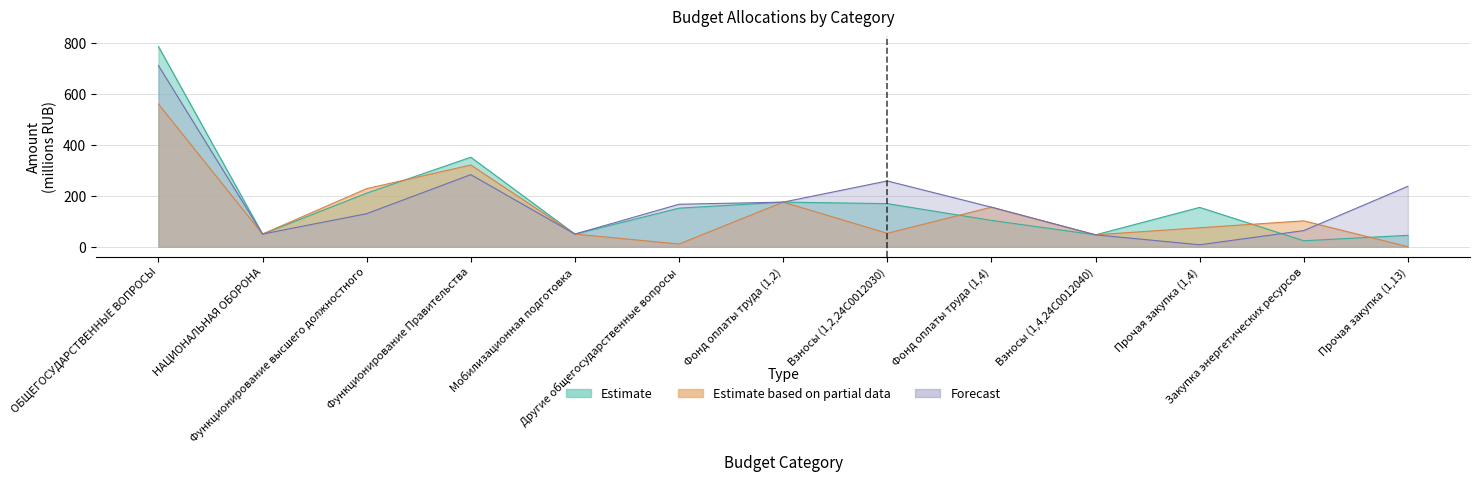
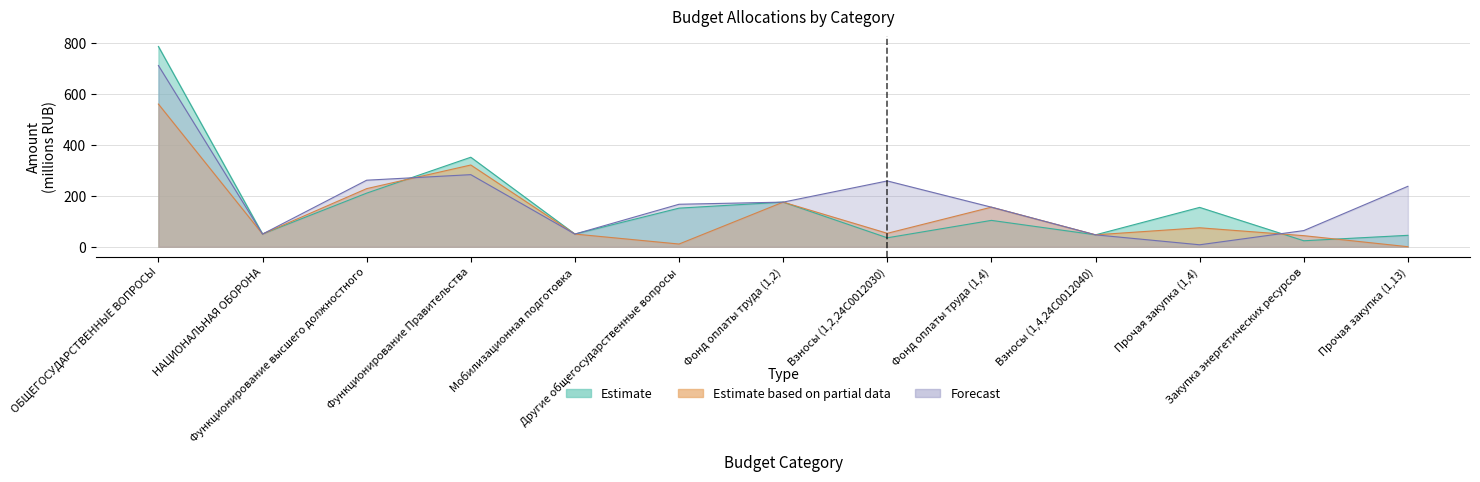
  {
    "Estimate": {
      "ОБЩЕГОСУДАРСТВЕННЫЕ ВОПРОСЫ": 790,
      "Функционирование высшего должностного": 210,
      "Функционирование Правительства": 350,
      "Другие общегосударственные вопросы": 150,
-     "Взносы (1,2,24С0012030)": 170,
+     "Взносы (1,2,24С0012030)": 40,
      "Фонд оплаты труда (1,4)": 100,
      "Прочая закупка (1,4)": 150,
      "Закупка энергетических ресурсов": 20,
      "Прочая закупка (1,13)": 50
    },
    "Estimate based on partial data": {
      "ОБЩЕГОСУДАРСТВЕННЫЕ ВОПРОСЫ": 560,
      "Функционирование высшего должностного": 230,
      "Функционирование Правительства": 320,
      "Другие общегосударственные вопросы": 10,
      "Взносы (1,2,24С0012030)": 50,
      "Прочая закупка (1,4)": 70,
-     "Закупка энергетических ресурсов": 100,
+     "Закупка энергетических ресурсов": 40,
      "Прочая закупка (1,13)": 0
    },
    "Forecast": {
      "ОБЩЕГОСУДАРСТВЕННЫЕ ВОПРОСЫ": 710,
-     "Функционирование высшего должностного": 130,
+     "Функционирование высшего должностного": 260,
      "Функционирование Правительства": 280,
      "Другие общегосударственные вопросы": 170,
      "Взносы (1,2,24С0012030)": 260,
      "Прочая закупка (1,4)": 10,
      "Закупка энергетических ресурсов": 60,
      "Прочая закупка (1,13)": 240
    }
  }
